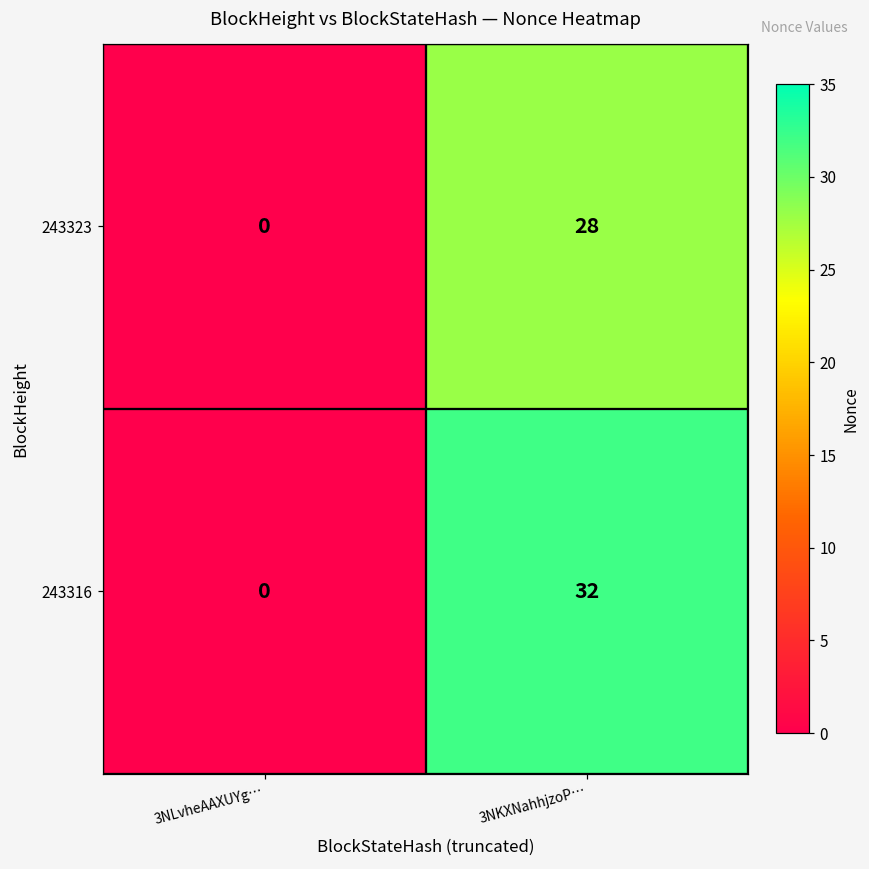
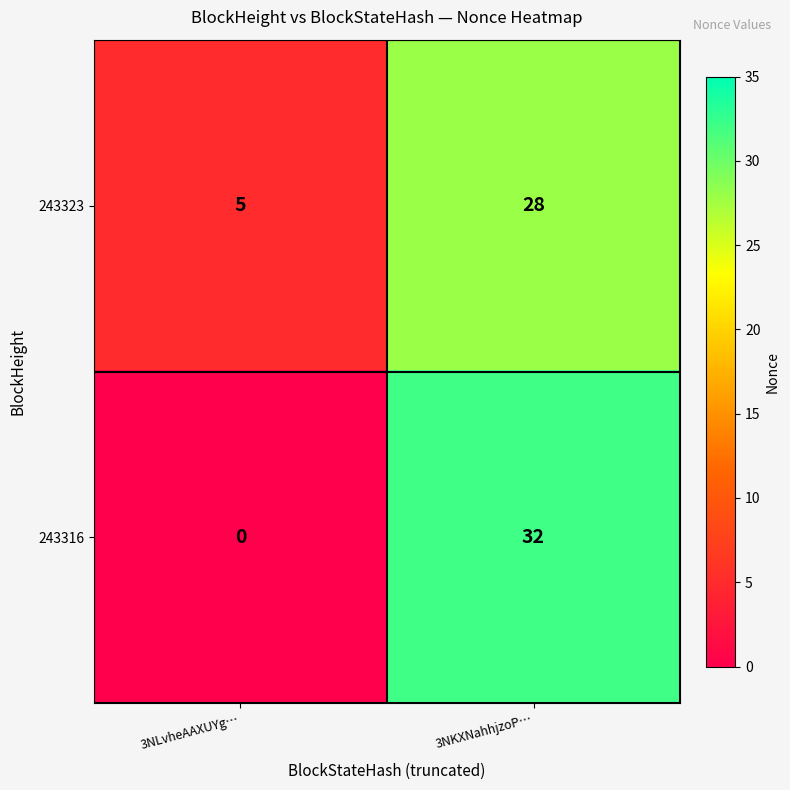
  {
    "243323": {
-     "3NLvheAAXUYg…": 0,
+     "3NLvheAAXUYg…": 5,
      "3NKXNahhjzoP…": 28
    },
    "243316": {
      "3NLvheAAXUYg…": 0,
      "3NKXNahhjzoP…": 32
    }
  }
